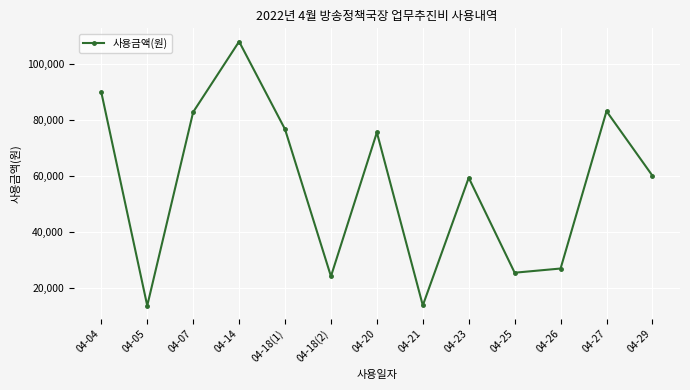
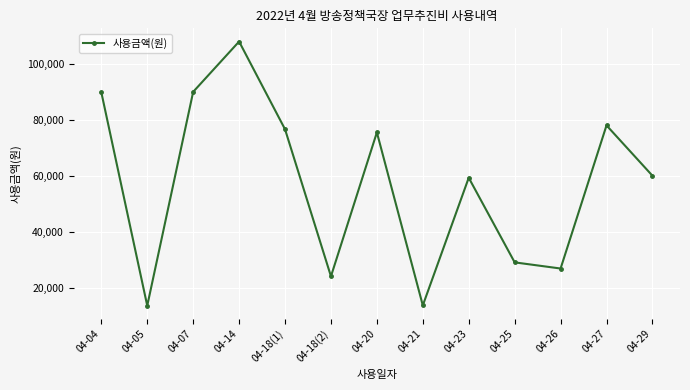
  {
    "04-04": "90,000",
    "04-05": "14,000",
-   "04-07": "83,000",
+   "04-07": "90,000",
    "04-14": "108,000",
    "04-18(1)": "77,000",
    "04-18(2)": "24,000",
    "04-20": "76,000",
    "04-21": "14,000",
    "04-23": "59,000",
-   "04-25": "25,000",
+   "04-25": "29,000",
    "04-26": "27,000",
-   "04-27": "83,000",
+   "04-27": "78,000",
    "04-29": "60,000"
  }
